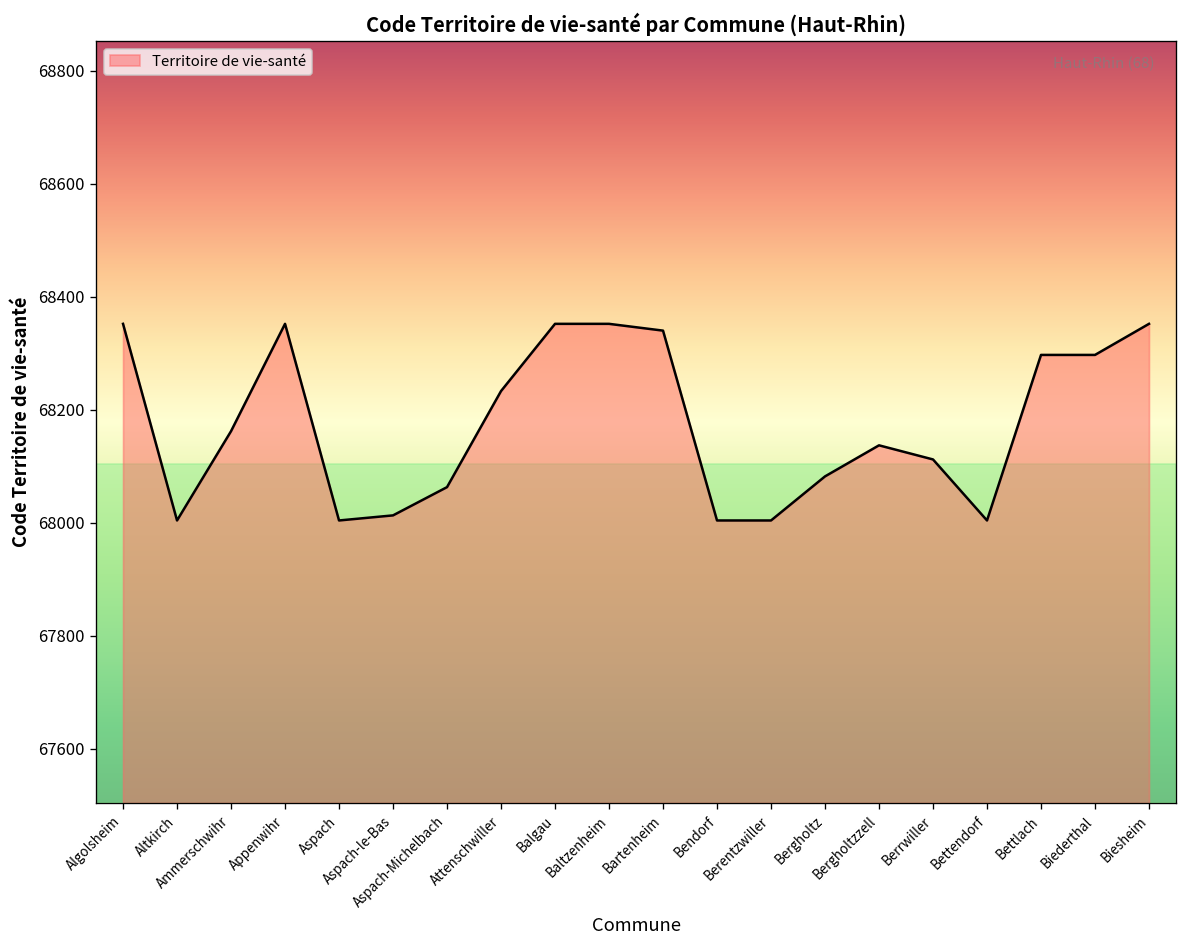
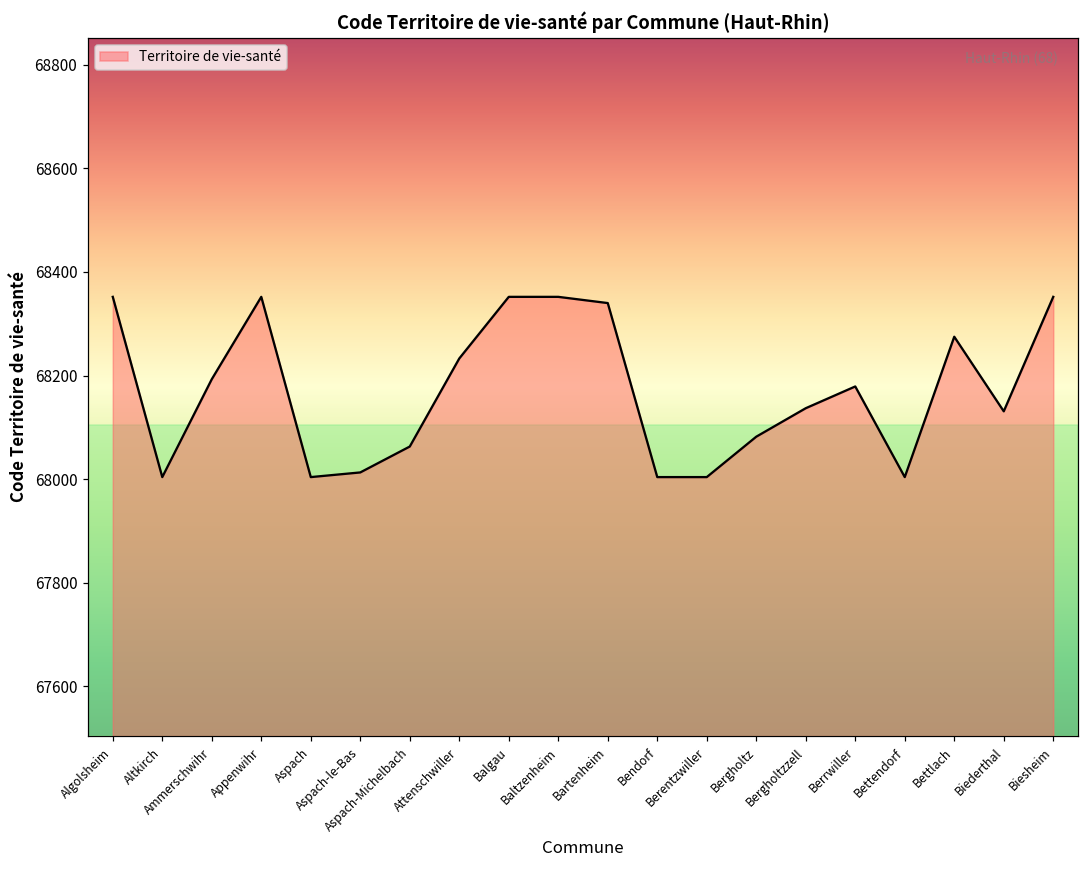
  {
    "Algolsheim": 68350,
-   "Ammerschwihr": 68160,
+   "Ammerschwihr": 68190,
    "Appenwihr": 68350,
    "Attenschwiller": 68230,
    "Balgau": 68350,
    "Baltzenheim": 68350,
    "Bartenheim": 68340,
    "Bergholtzzell": 68140,
-   "Berrwiller": 68110,
-   "Bettlach": 68300,
-   "Biederthal": 68300,
+   "Berrwiller": 68180,
+   "Bettlach": 68280,
+   "Biederthal": 68130,
    "Biesheim": 68350
  }
